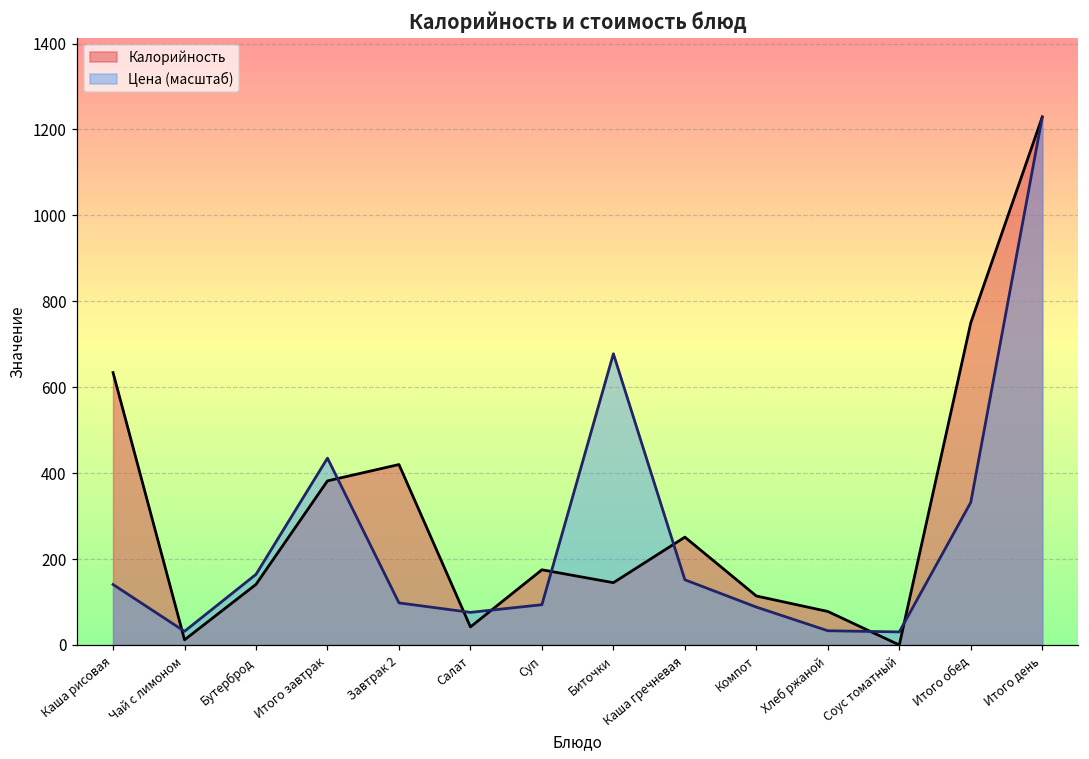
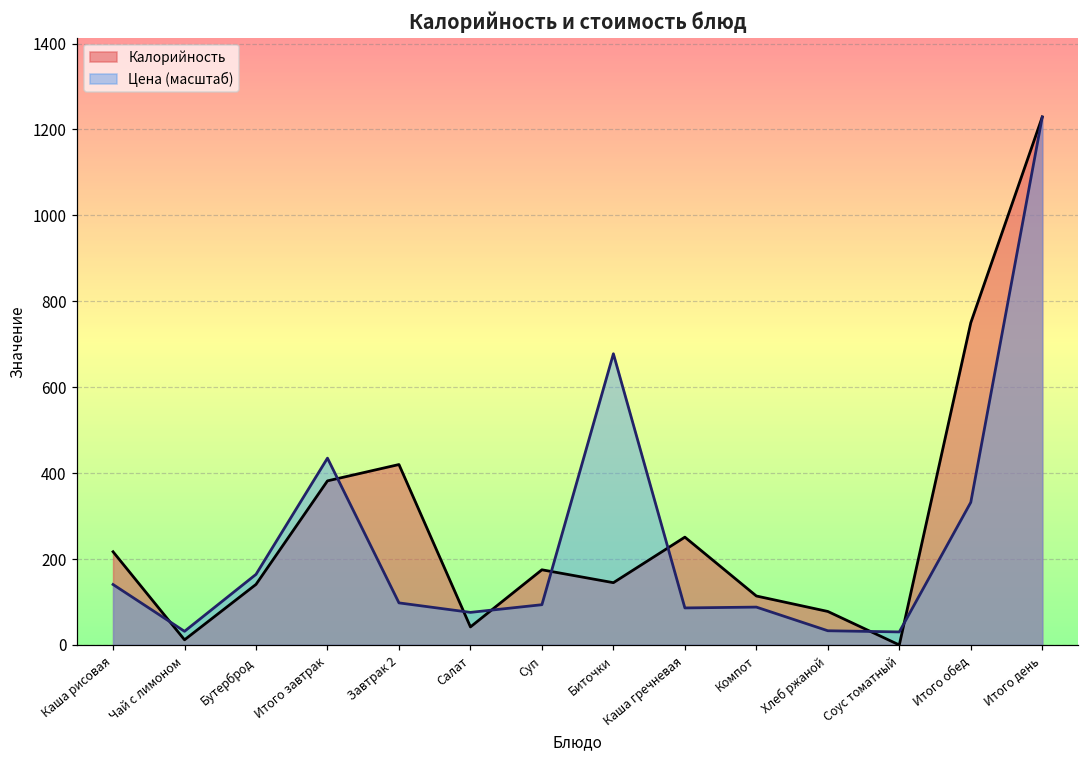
  {
    "Калорийность": {
-     "Каша рисовая": 630,
+     "Каша рисовая": 220,
      "Чай с лимоном": 10,
      "Бутерброд": 140,
      "Итого завтрак": 380,
      "Завтрак 2": 420,
      "Салат": 40,
      "Суп": 180,
      "Биточки": 150,
      "Каша гречневая": 250,
      "Компот": 110,
      "Хлеб ржаной": 80,
      "Соус томатный": 0,
      "Итого обед": 750
    },
    "Цена (масштаб)": {
      "Каша рисовая": 140,
      "Чай с лимоном": 30,
      "Бутерброд": 160,
      "Итого завтрак": 430,
      "Завтрак 2": 100,
      "Салат": 80,
      "Суп": 90,
      "Биточки": 680,
-     "Каша гречневая": 150,
+     "Каша гречневая": 90,
      "Компот": 90,
      "Хлеб ржаной": 30,
      "Соус томатный": 30,
      "Итого обед": 330
    }
  }
